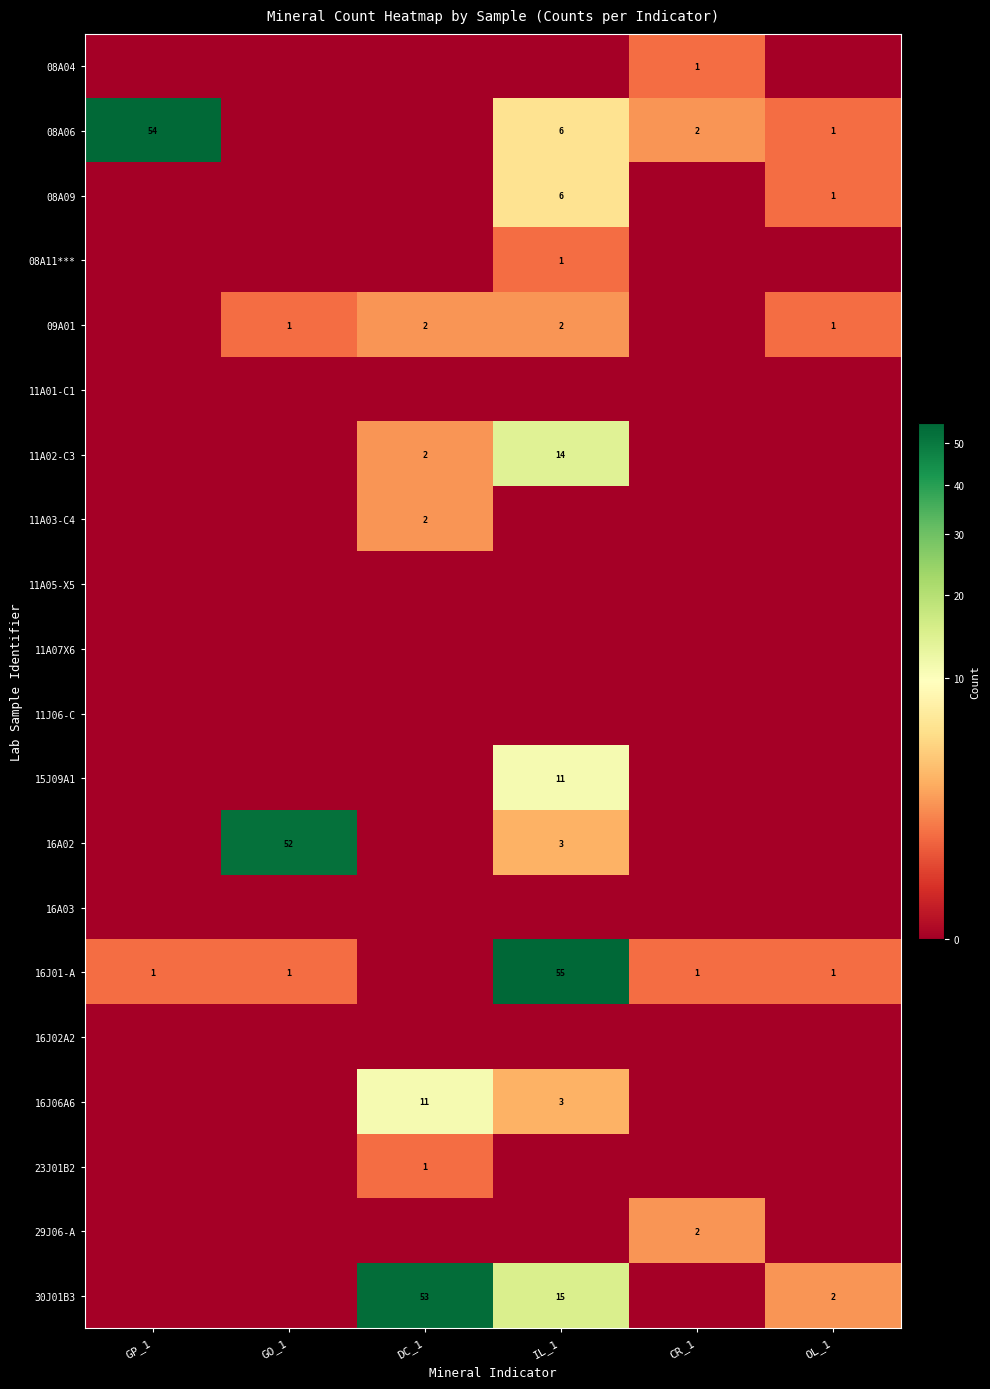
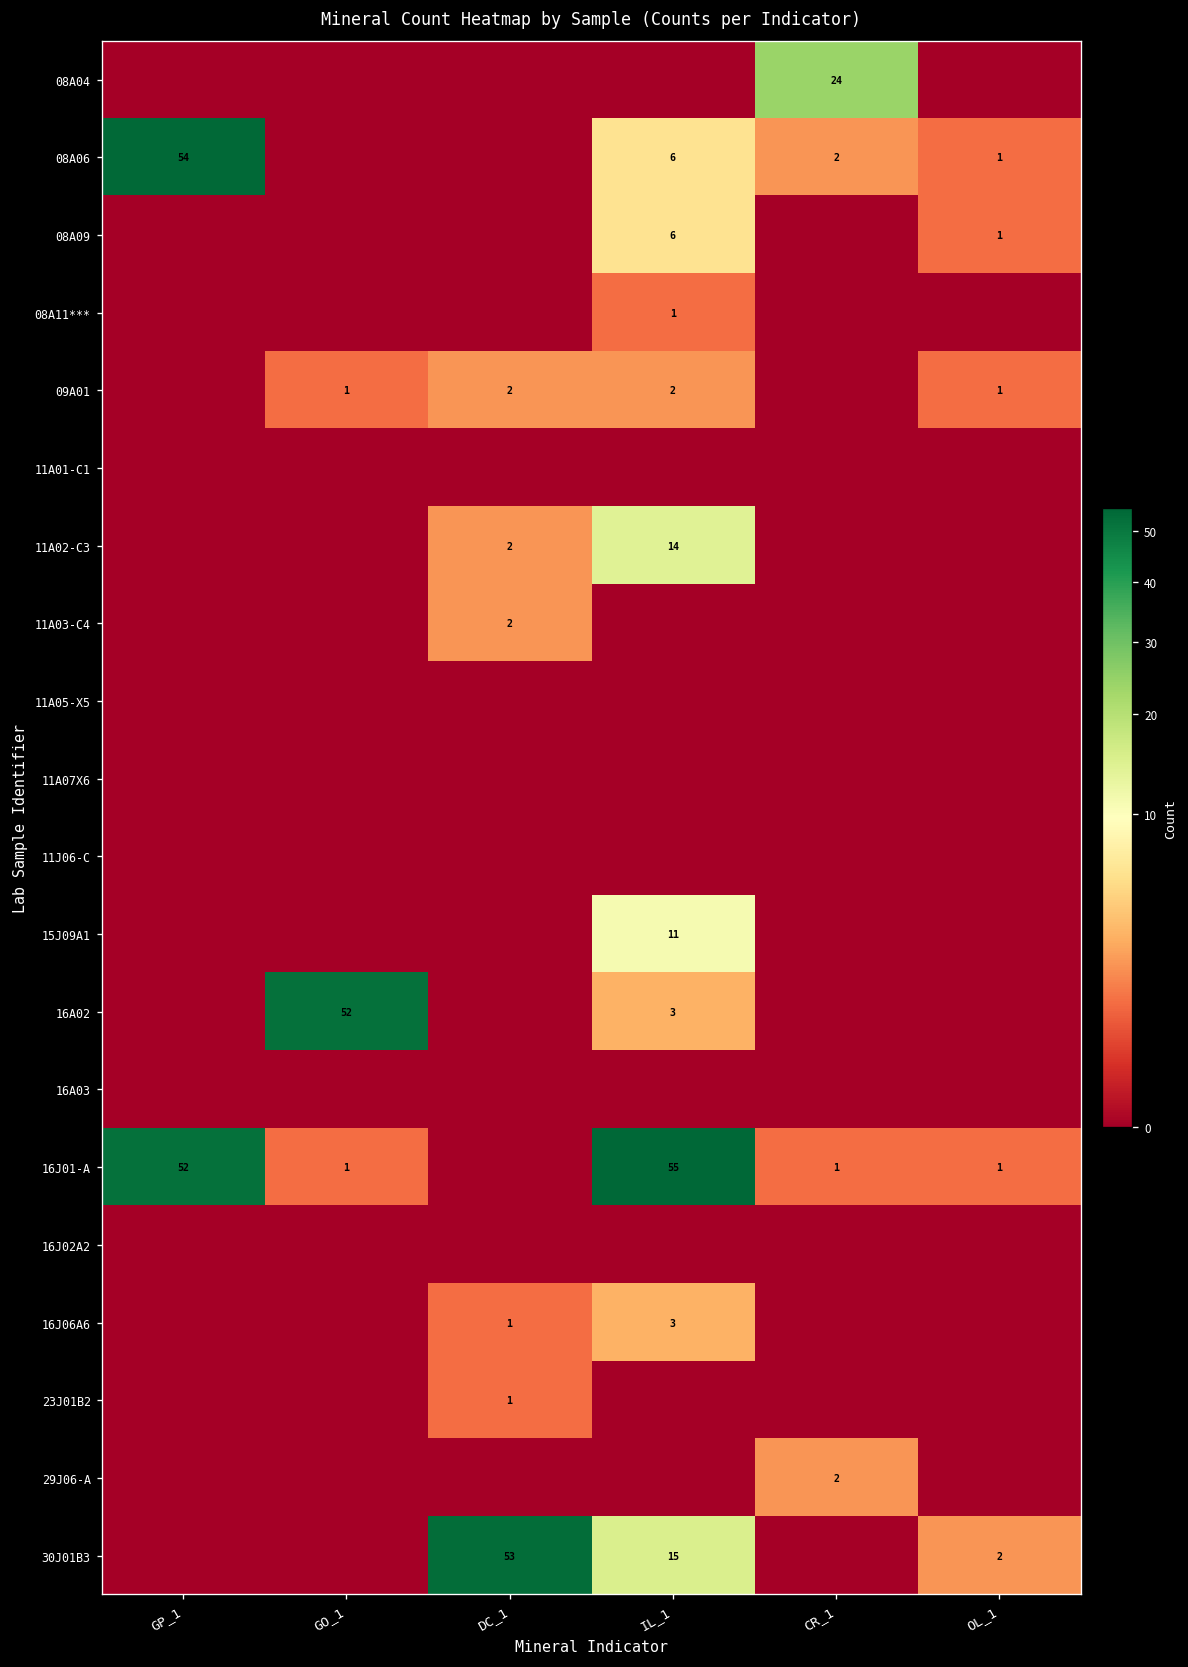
  {
    "08A04": {
-     "CR_1": 1
+     "CR_1": 24
    },
    "08A06": {
      "GP_1": 54,
      "IL_1": 6,
      "CR_1": 2,
      "OL_1": 1
    },
    "08A09": {
      "IL_1": 6,
      "OL_1": 1
    },
    "08A11***": {
      "IL_1": 1
    },
    "09A01": {
      "GO_1": 1,
      "DC_1": 2,
      "IL_1": 2,
      "OL_1": 1
    },
    "11A02-C3": {
      "DC_1": 2,
      "IL_1": 14
    },
    "11A03-C4": {
      "DC_1": 2
    },
    "15J09A1": {
      "IL_1": 11
    },
    "16A02": {
      "GO_1": 52,
      "IL_1": 3
    },
    "16J01-A": {
-     "GP_1": 1,
+     "GP_1": 52,
      "GO_1": 1,
      "IL_1": 55,
      "CR_1": 1,
      "OL_1": 1
    },
    "16J06A6": {
-     "DC_1": 11,
+     "DC_1": 1,
      "IL_1": 3
    },
    "23J01B2": {
      "DC_1": 1
    },
    "29J06-A": {
      "CR_1": 2
    },
    "30J01B3": {
      "DC_1": 53,
      "IL_1": 15,
      "OL_1": 2
    }
  }
